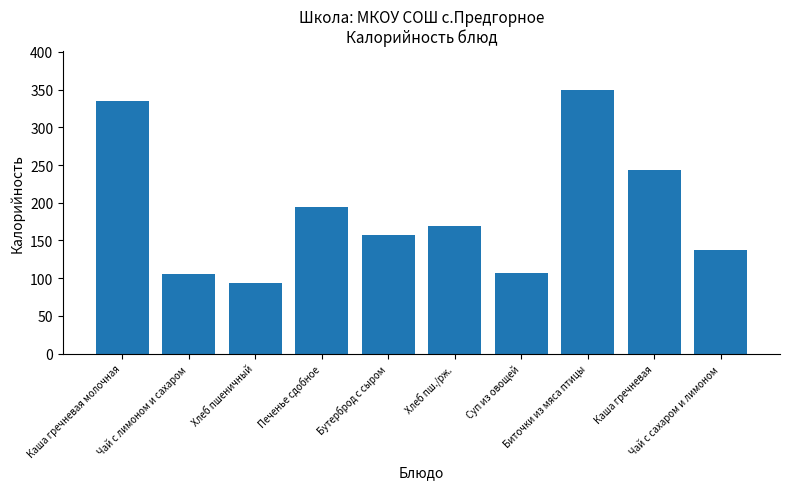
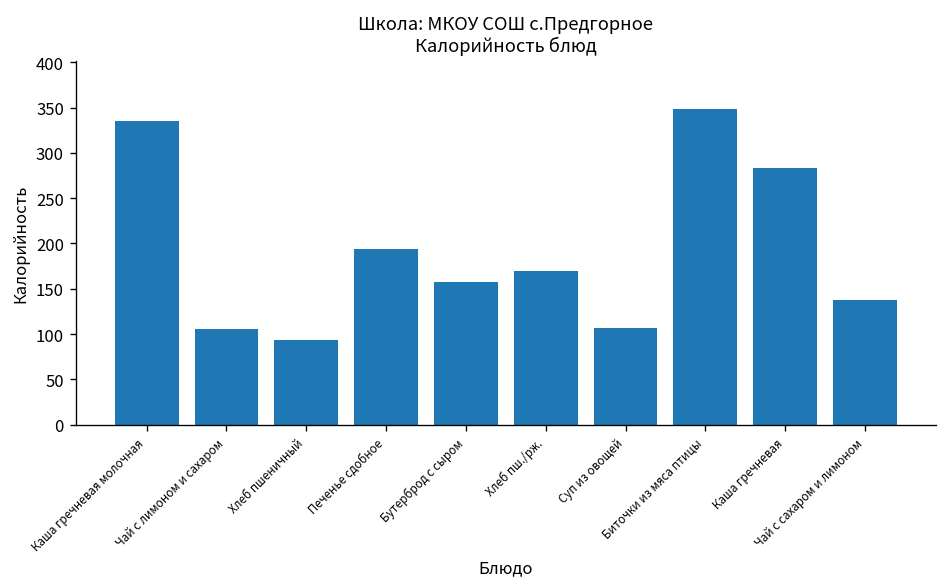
  {
    "Каша гречневая молочная": 340,
    "Чай с лимоном и сахаром": 110,
    "Хлеб пшеничный": 90,
    "Печенье сдобное": 190,
    "Бутерброд с сыром": 160,
    "Хлеб пш./рж.": 170,
    "Суп из овощей": 110,
    "Биточки из мяса птицы": 350,
-   "Каша гречневая": 240,
+   "Каша гречневая": 280,
    "Чай с сахаром и лимоном": 140
  }
